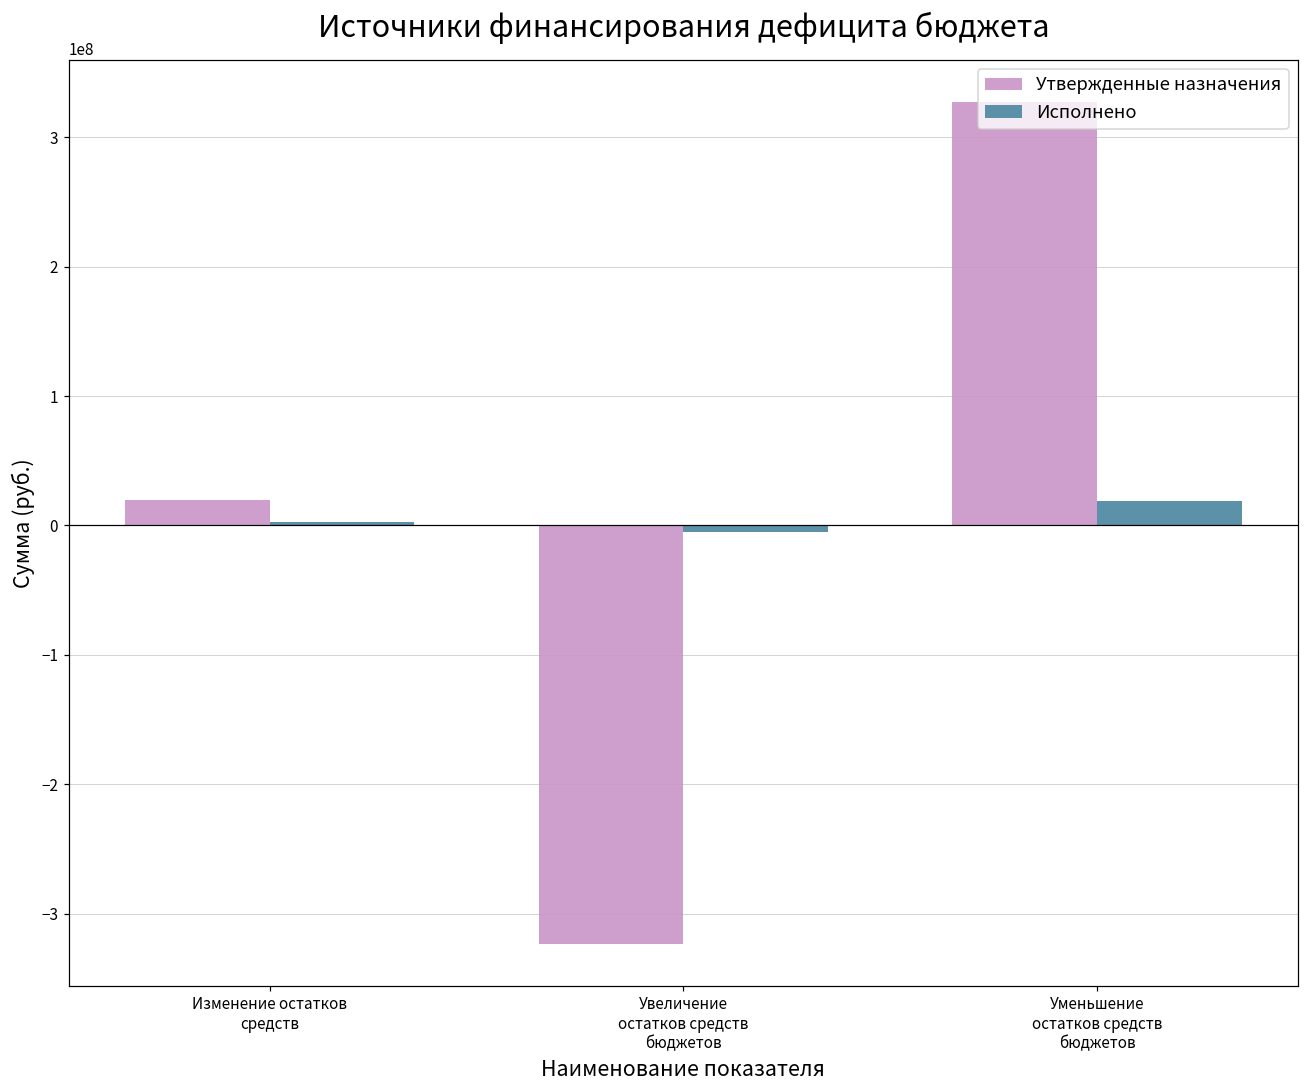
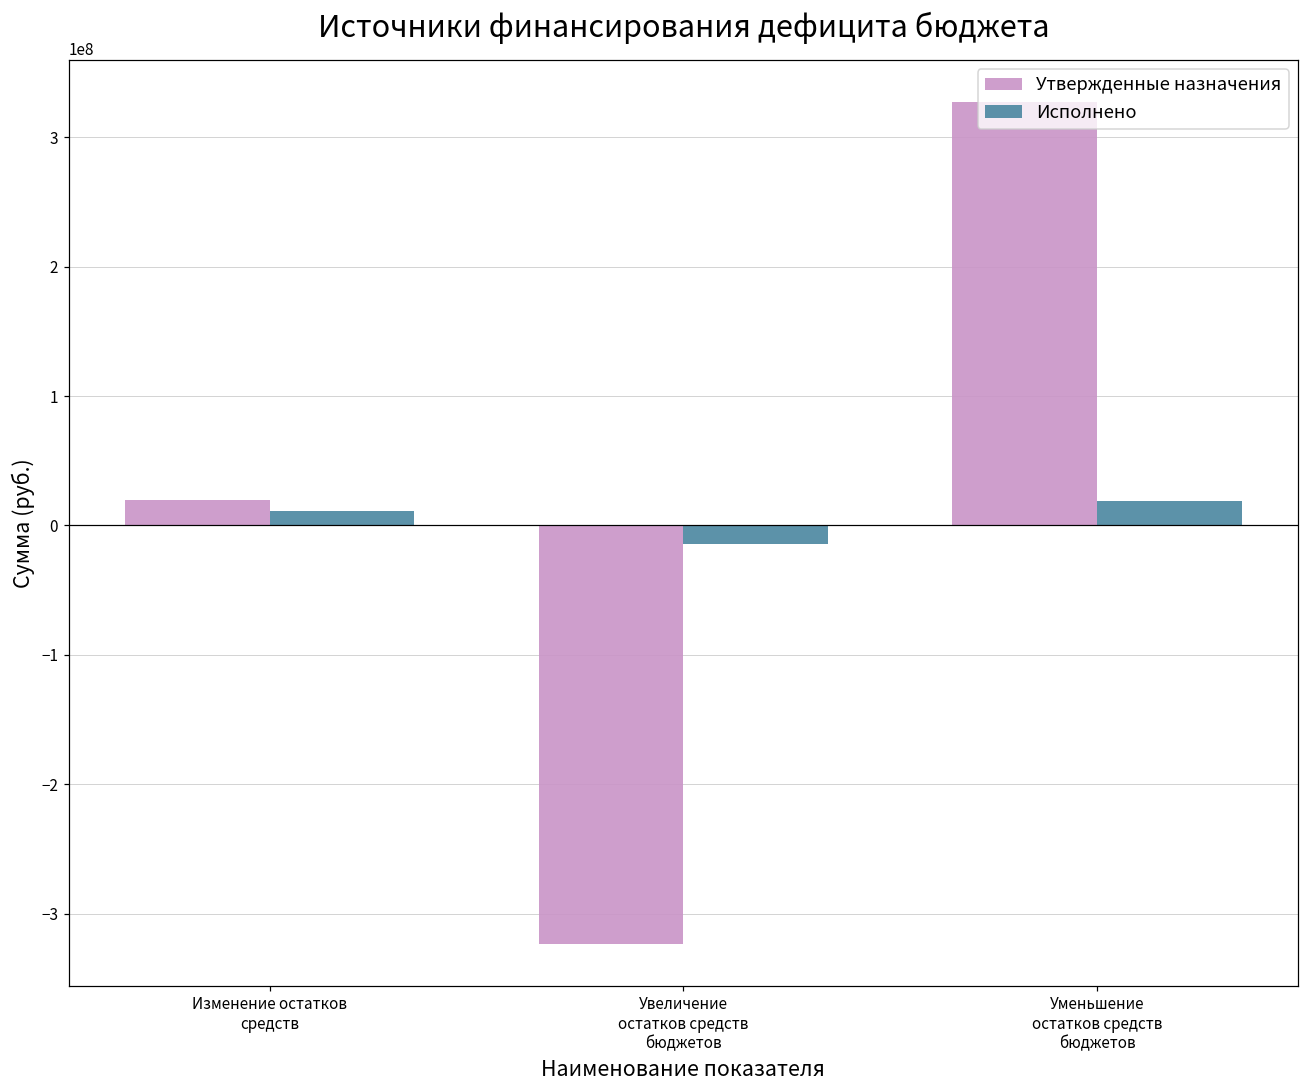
  {
    "Утвержденные назначения": {
      "Изменение остатков средств": 20000000,
      "Увеличение остатков средств бюджетов": -323000000
    },
    "Исполнено": {
-     "Изменение остатков средств": 3000000,
-     "Увеличение остатков средств бюджетов": -5000000,
+     "Изменение остатков средств": 12000000,
+     "Увеличение остатков средств бюджетов": -14000000,
      "Уменьшение остатков средств бюджетов": 19000000
    }
  }
